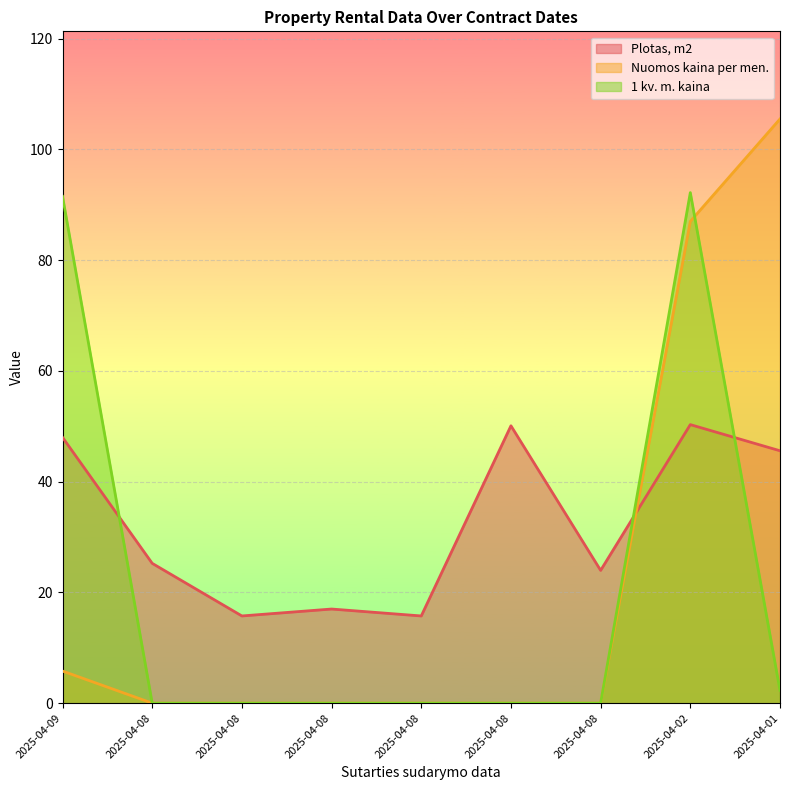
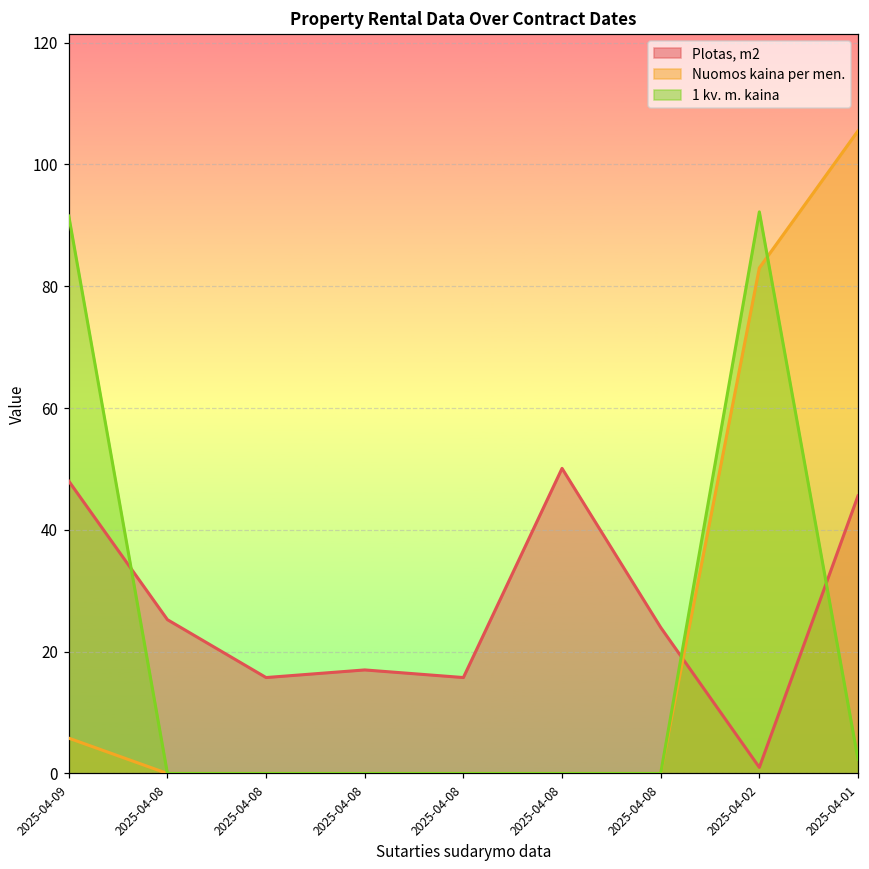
  {
    "Plotas, m2": {
      "2025-04-09": 48,
-     "2025-04-02": 50,
+     "2025-04-02": 1,
      "2025-04-01": 46
    },
    "Nuomos kaina per men.": {
      "2025-04-09": 6,
-     "2025-04-02": 87,
+     "2025-04-02": 83,
      "2025-04-01": 106
    },
    "1 kv. m. kaina": {
      "2025-04-09": 92,
      "2025-04-02": 92,
      "2025-04-01": 2
    }
  }
